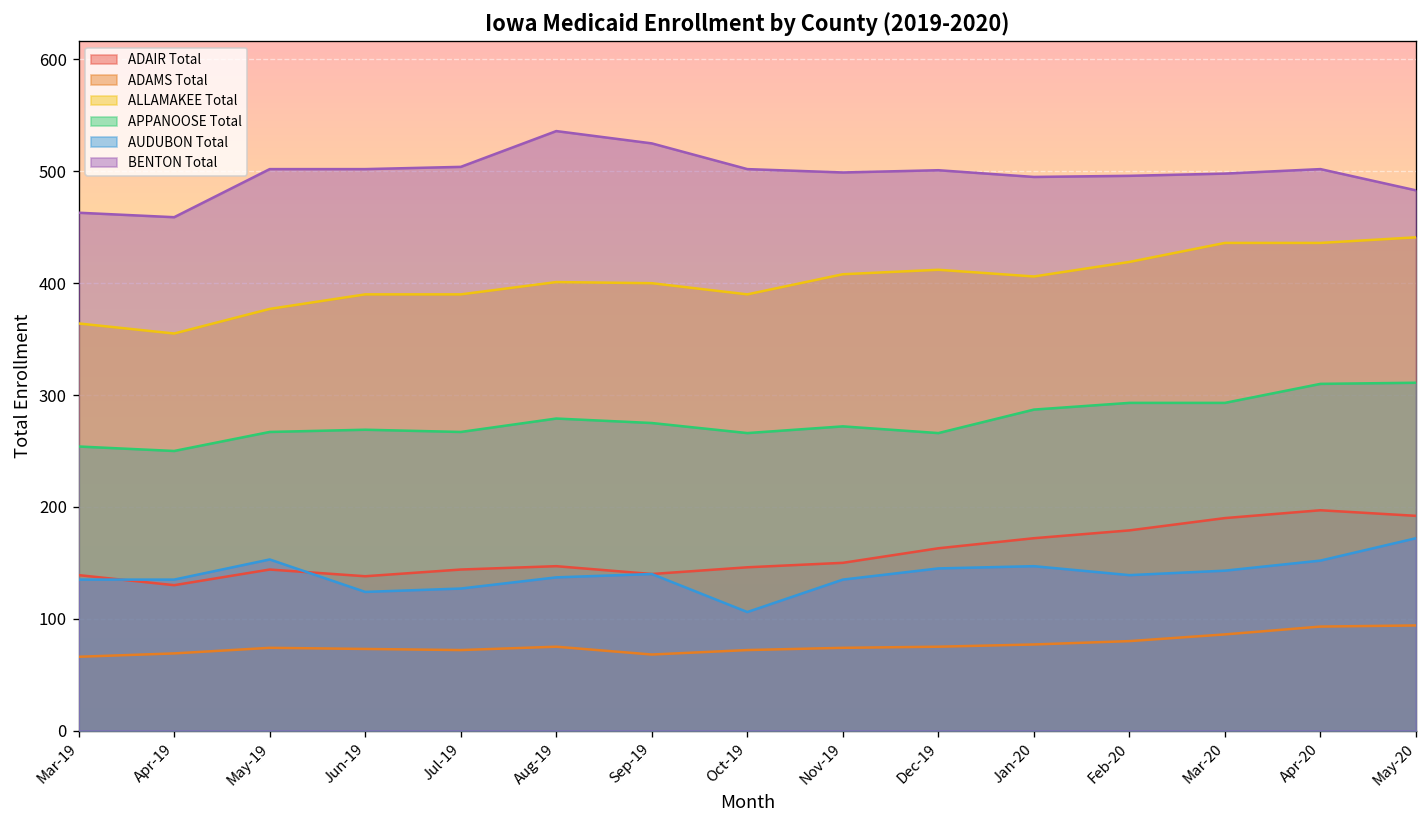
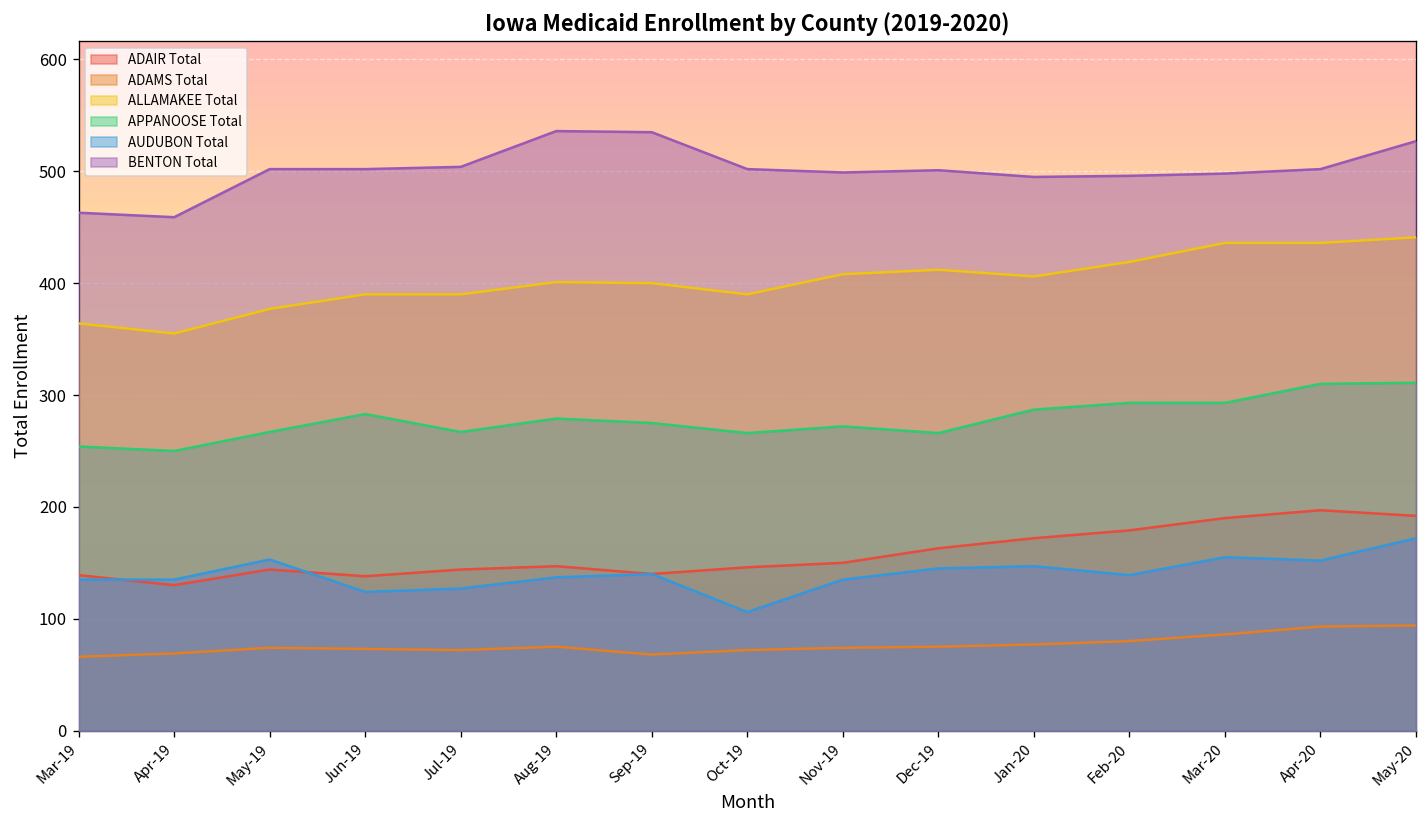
  {
    "APPANOOSE Total": {
      "Mar-19": 250,
      "Apr-19": 250,
      "May-19": 270,
-     "Jun-19": 270,
+     "Jun-19": 280,
      "Jul-19": 270,
      "Aug-19": 280,
      "Sep-19": 280,
      "Oct-19": 270,
      "Nov-19": 270,
      "Dec-19": 270,
      "Jan-20": 290,
      "Feb-20": 290,
      "Mar-20": 290,
      "Apr-20": 310,
      "May-20": 310
    },
    "AUDUBON Total": {
      "Mar-19": 140,
      "Apr-19": 140,
      "May-19": 150,
      "Jun-19": 120,
      "Jul-19": 130,
      "Aug-19": 140,
      "Oct-19": 110,
      "Nov-19": 140,
      "Dec-19": 150,
      "Jan-20": 150,
      "Feb-20": 140,
-     "Mar-20": 140,
+     "Mar-20": 160,
      "Apr-20": 150,
      "May-20": 170
    },
    "BENTON Total": {
      "Mar-19": 460,
      "Apr-19": 460,
      "May-19": 500,
      "Jun-19": 500,
      "Jul-19": 500,
      "Aug-19": 540,
-     "Sep-19": 530,
+     "Sep-19": 540,
      "Oct-19": 500,
      "Nov-19": 500,
      "Dec-19": 500,
      "Jan-20": 500,
      "Feb-20": 500,
      "Mar-20": 500,
      "Apr-20": 500,
-     "May-20": 480
+     "May-20": 530
    }
  }
